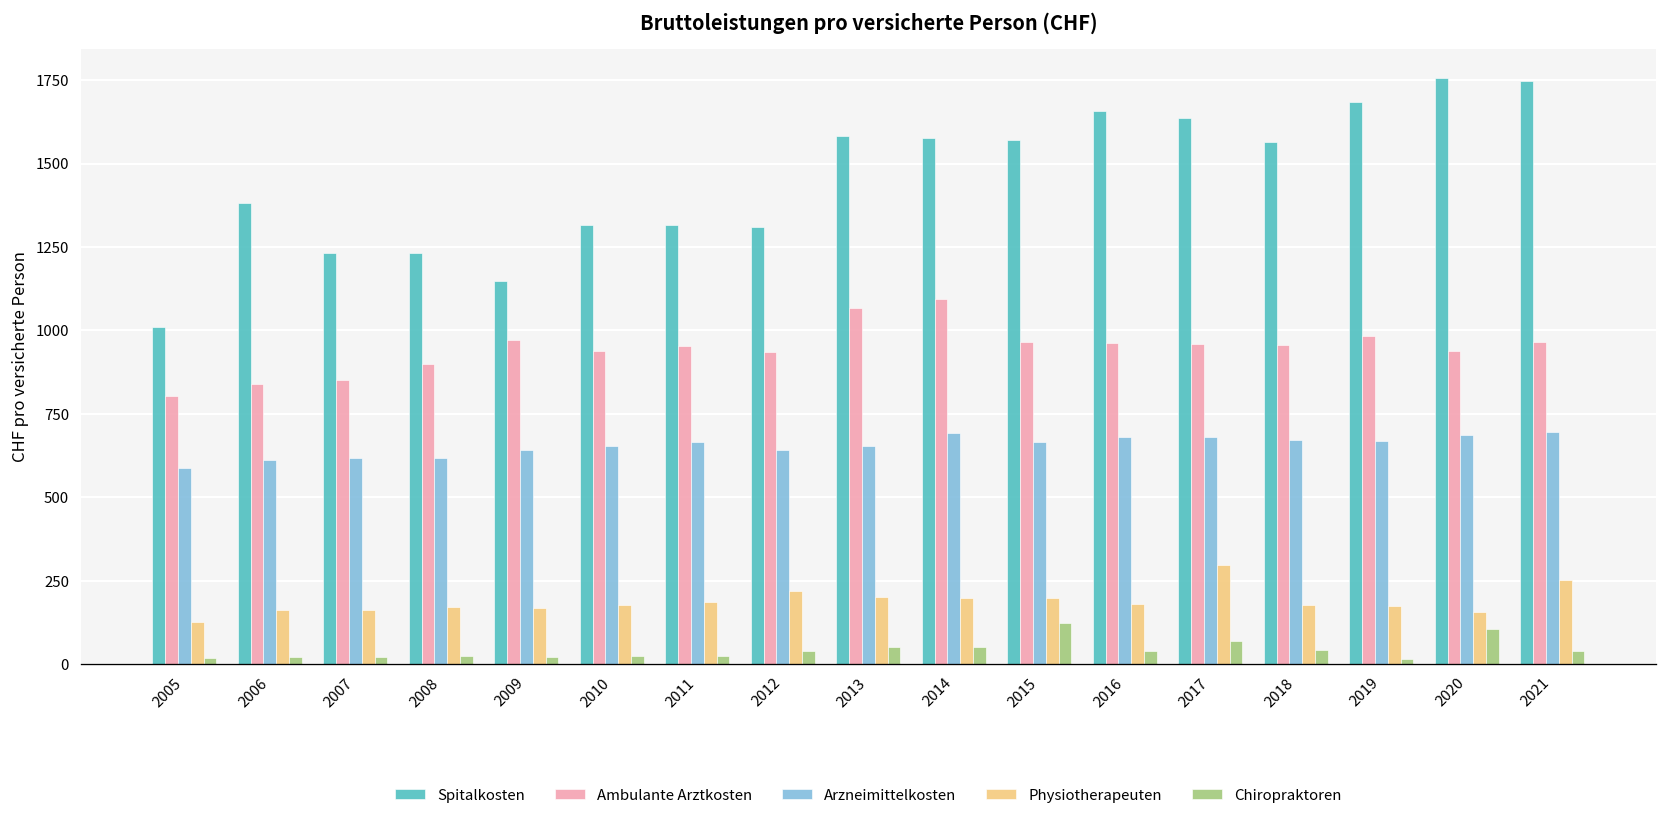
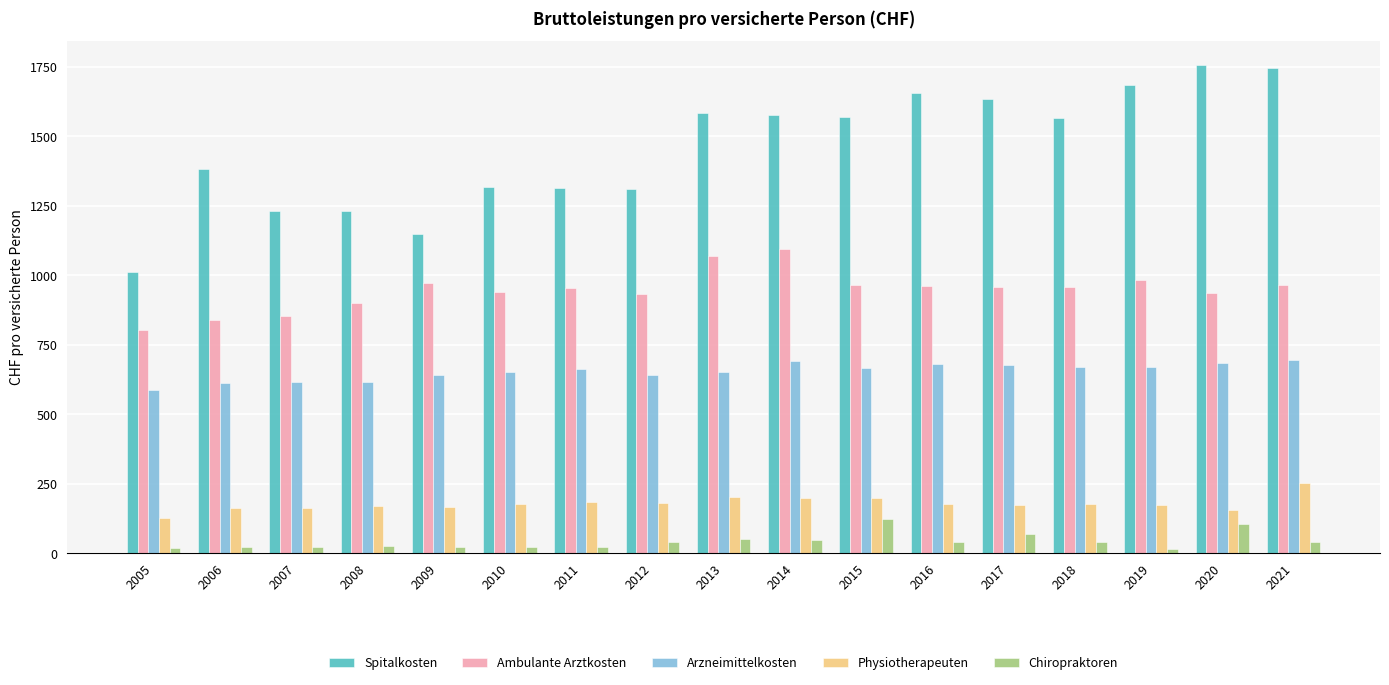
  {
    "Spitalkosten": {
      "2005": 1010,
      "2006": 1380,
      "2007": 1230,
      "2008": 1230,
      "2009": 1150,
      "2010": 1320,
      "2011": 1320,
      "2012": 1310,
      "2013": 1580,
      "2014": 1580,
      "2015": 1570,
      "2016": 1660,
      "2017": 1640,
      "2018": 1570,
      "2019": 1690,
      "2020": 1760,
      "2021": 1750
    },
    "Ambulante Arztkosten": {
      "2005": 800,
      "2006": 840,
      "2007": 850,
      "2008": 900,
      "2009": 970,
      "2010": 940,
      "2011": 950,
      "2012": 930,
      "2013": 1070,
      "2014": 1090,
      "2015": 960,
      "2016": 960,
      "2017": 960,
      "2018": 960,
      "2019": 980,
      "2020": 940,
      "2021": 960
    },
    "Arzneimittelkosten": {
      "2005": 590,
      "2006": 610,
      "2007": 620,
      "2008": 620,
      "2009": 640,
      "2010": 650,
      "2011": 660,
      "2012": 640,
      "2013": 650,
      "2014": 690,
      "2015": 670,
      "2016": 680,
      "2017": 680,
      "2018": 670,
      "2019": 670,
      "2020": 690,
      "2021": 700
    },
    "Physiotherapeuten": {
      "2005": 130,
      "2006": 160,
      "2007": 160,
      "2008": 170,
      "2009": 170,
      "2010": 180,
      "2011": 190,
-     "2012": 220,
+     "2012": 180,
      "2013": 200,
      "2014": 200,
      "2015": 200,
      "2016": 180,
-     "2017": 300,
+     "2017": 170,
      "2018": 180,
      "2019": 170,
      "2020": 150,
      "2021": 250
    },
    "Chiropraktoren": {
      "2005": 20,
      "2006": 20,
      "2007": 20,
      "2008": 30,
      "2009": 20,
      "2010": 20,
      "2011": 20,
      "2012": 40,
      "2013": 50,
      "2014": 50,
      "2015": 120,
      "2016": 40,
      "2017": 70,
      "2018": 40,
      "2019": 20,
      "2020": 110,
      "2021": 40
    }
  }
